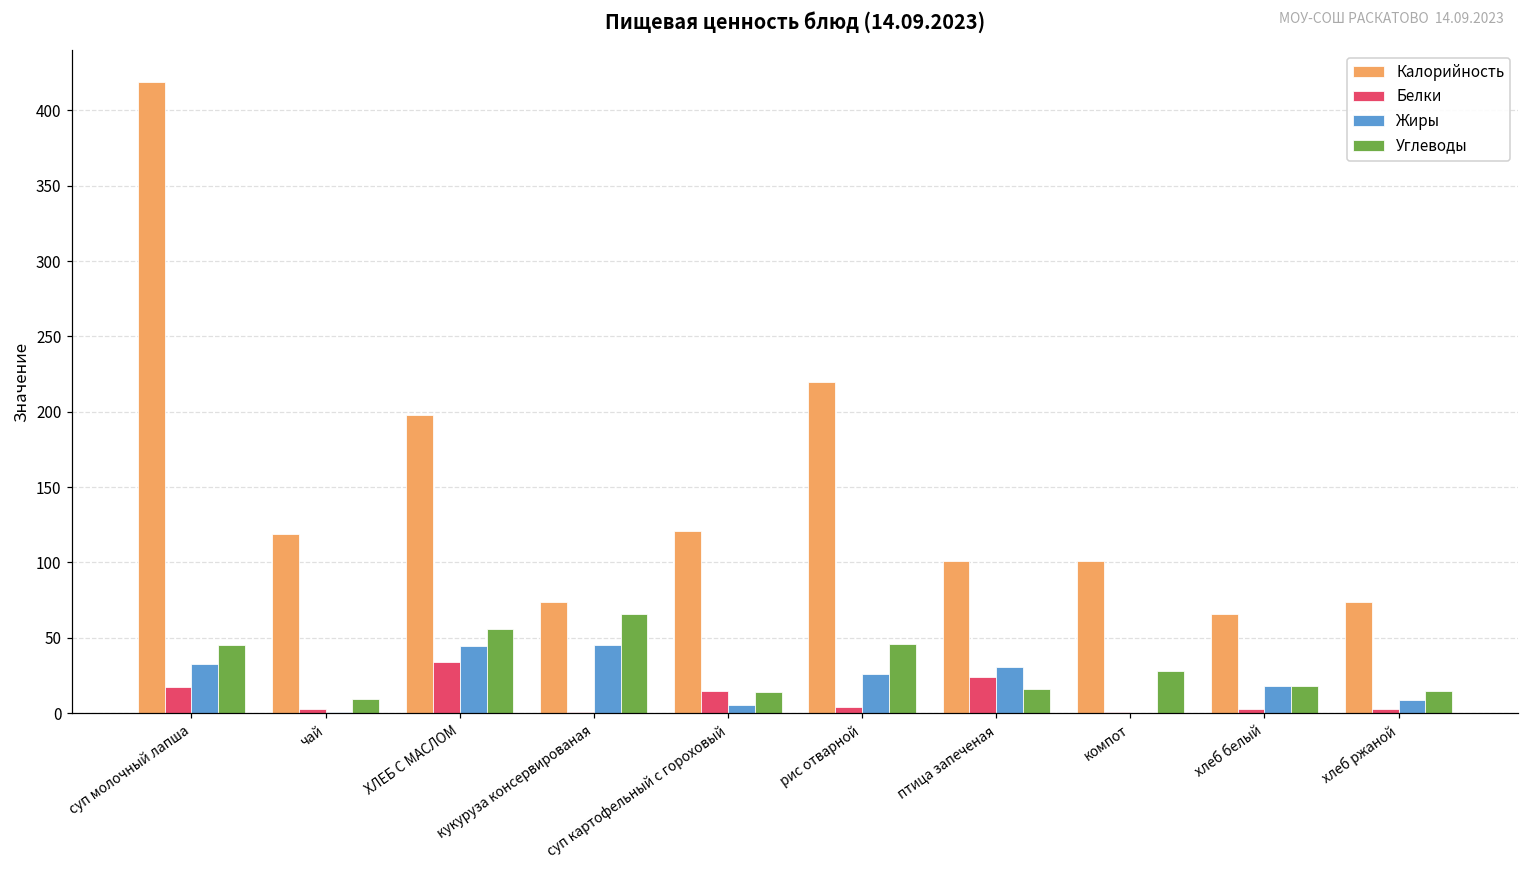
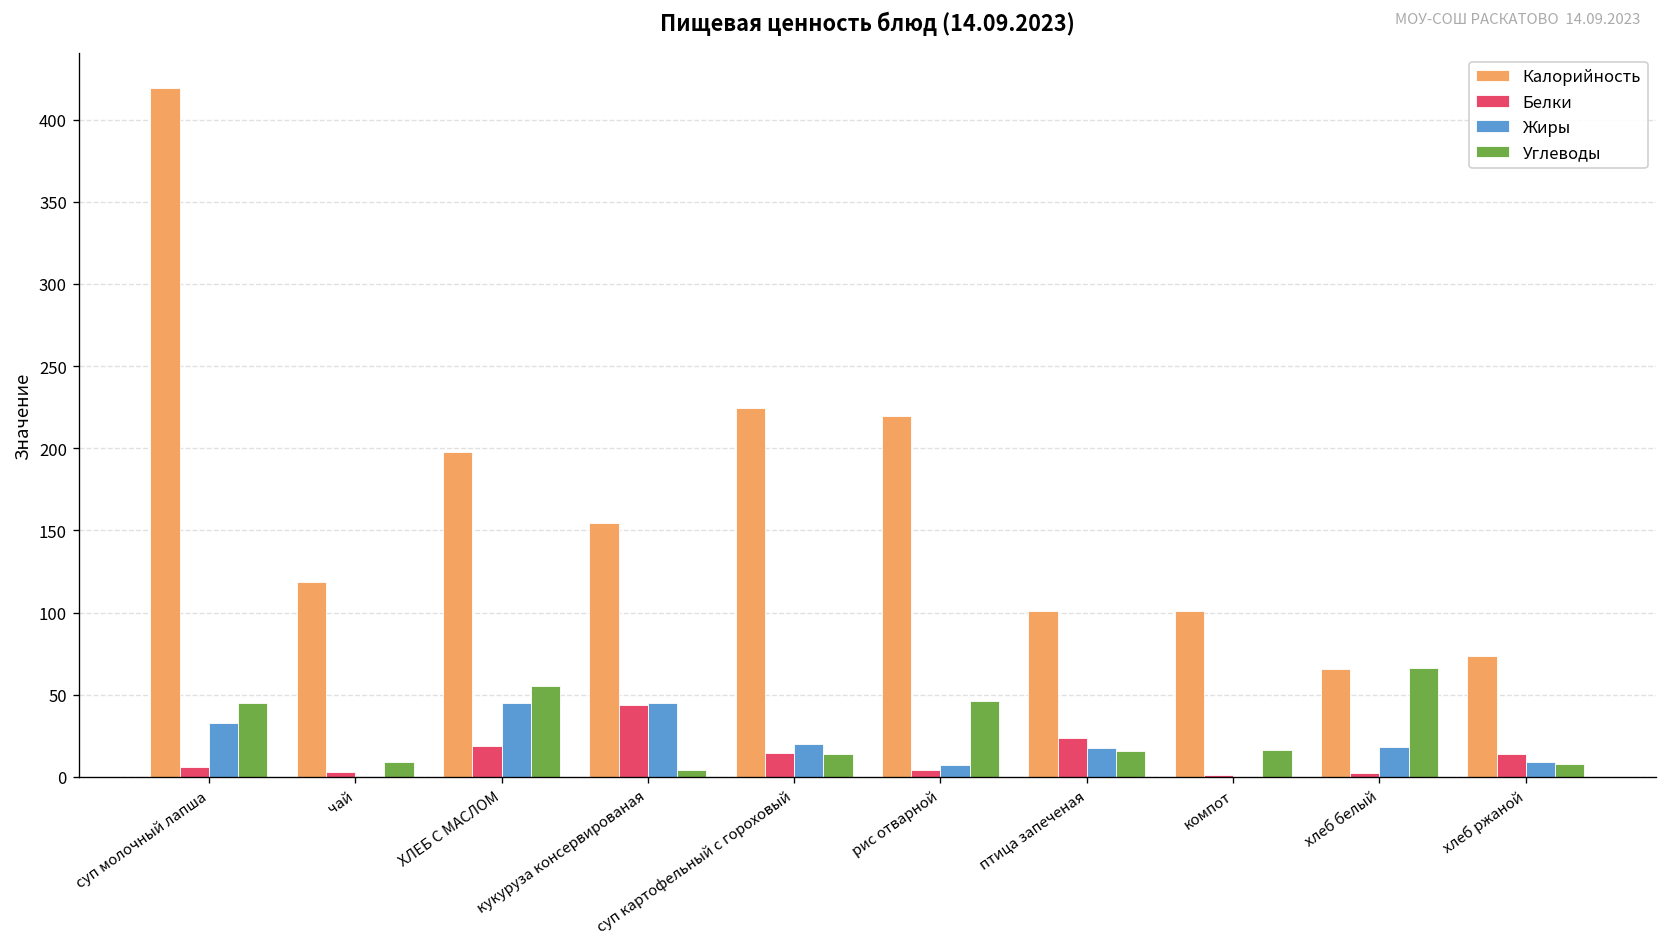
  {
    "Калорийность": {
      "суп молочный лапша": 419,
      "чай": 119,
      "ХЛЕБ С МАСЛОМ": 198,
-     "кукуруза консервированая": 74,
-     "суп картофельный с гороховый": 121,
+     "кукуруза консервированая": 155,
+     "суп картофельный с гороховый": 224,
      "рис отварной": 220,
      "птица запеченая": 101,
      "компот": 101,
      "хлеб белый": 65,
      "хлеб ржаной": 74
    },
    "Белки": {
-     "суп молочный лапша": 17,
+     "суп молочный лапша": 6,
      "чай": 3,
-     "ХЛЕБ С МАСЛОМ": 34,
-     "кукуруза консервированая": 1,
+     "ХЛЕБ С МАСЛОМ": 19,
+     "кукуруза консервированая": 44,
      "суп картофельный с гороховый": 15,
      "рис отварной": 4,
      "птица запеченая": 24,
      "хлеб белый": 3,
-     "хлеб ржаной": 3
+     "хлеб ржаной": 14
    },
    "Жиры": {
      "суп молочный лапша": 33,
      "ХЛЕБ С МАСЛОМ": 45,
      "кукуруза консервированая": 45,
-     "суп картофельный с гороховый": 5,
-     "рис отварной": 26,
-     "птица запеченая": 30,
+     "суп картофельный с гороховый": 20,
+     "рис отварной": 7,
+     "птица запеченая": 18,
      "компот": 0,
      "хлеб белый": 18,
      "хлеб ржаной": 9
    },
    "Углеводы": {
      "суп молочный лапша": 45,
      "чай": 9,
      "ХЛЕБ С МАСЛОМ": 56,
-     "кукуруза консервированая": 66,
+     "кукуруза консервированая": 4,
      "суп картофельный с гороховый": 14,
      "рис отварной": 46,
      "птица запеченая": 16,
-     "компот": 28,
-     "хлеб белый": 18,
-     "хлеб ржаной": 15
+     "компот": 17,
+     "хлеб белый": 66,
+     "хлеб ржаной": 8
    }
  }
